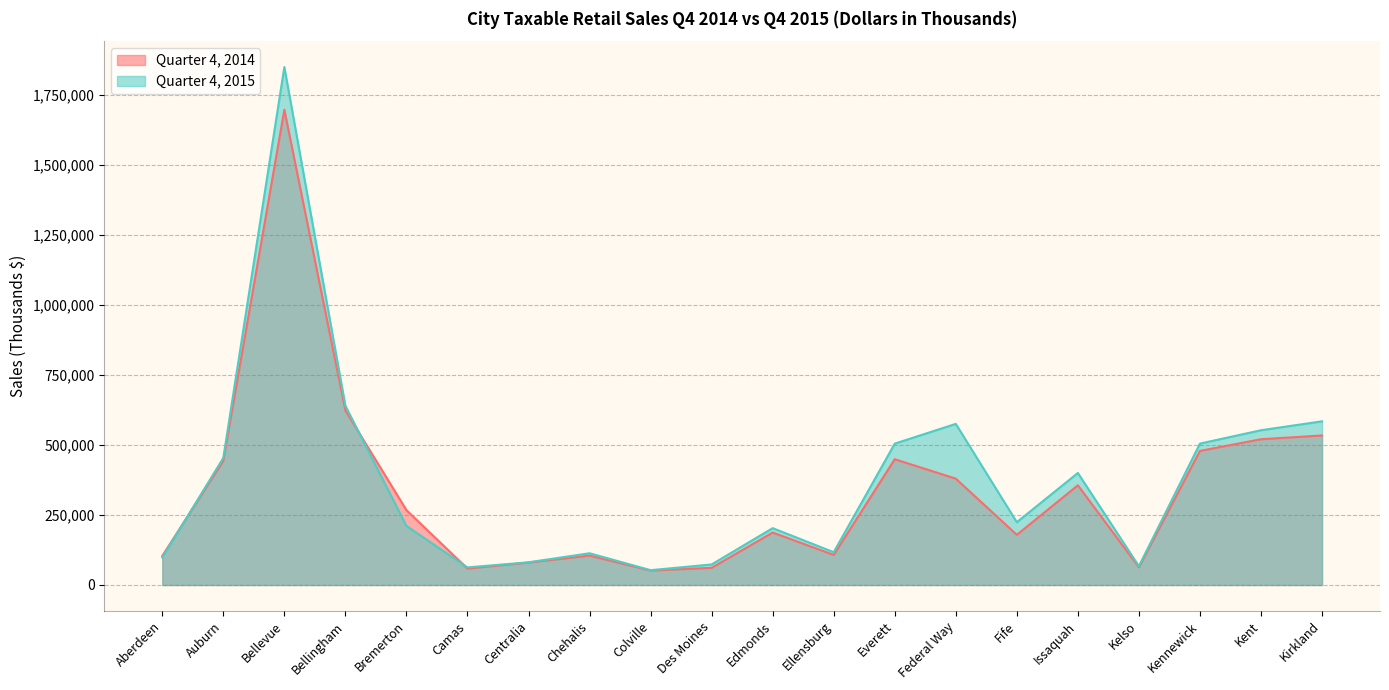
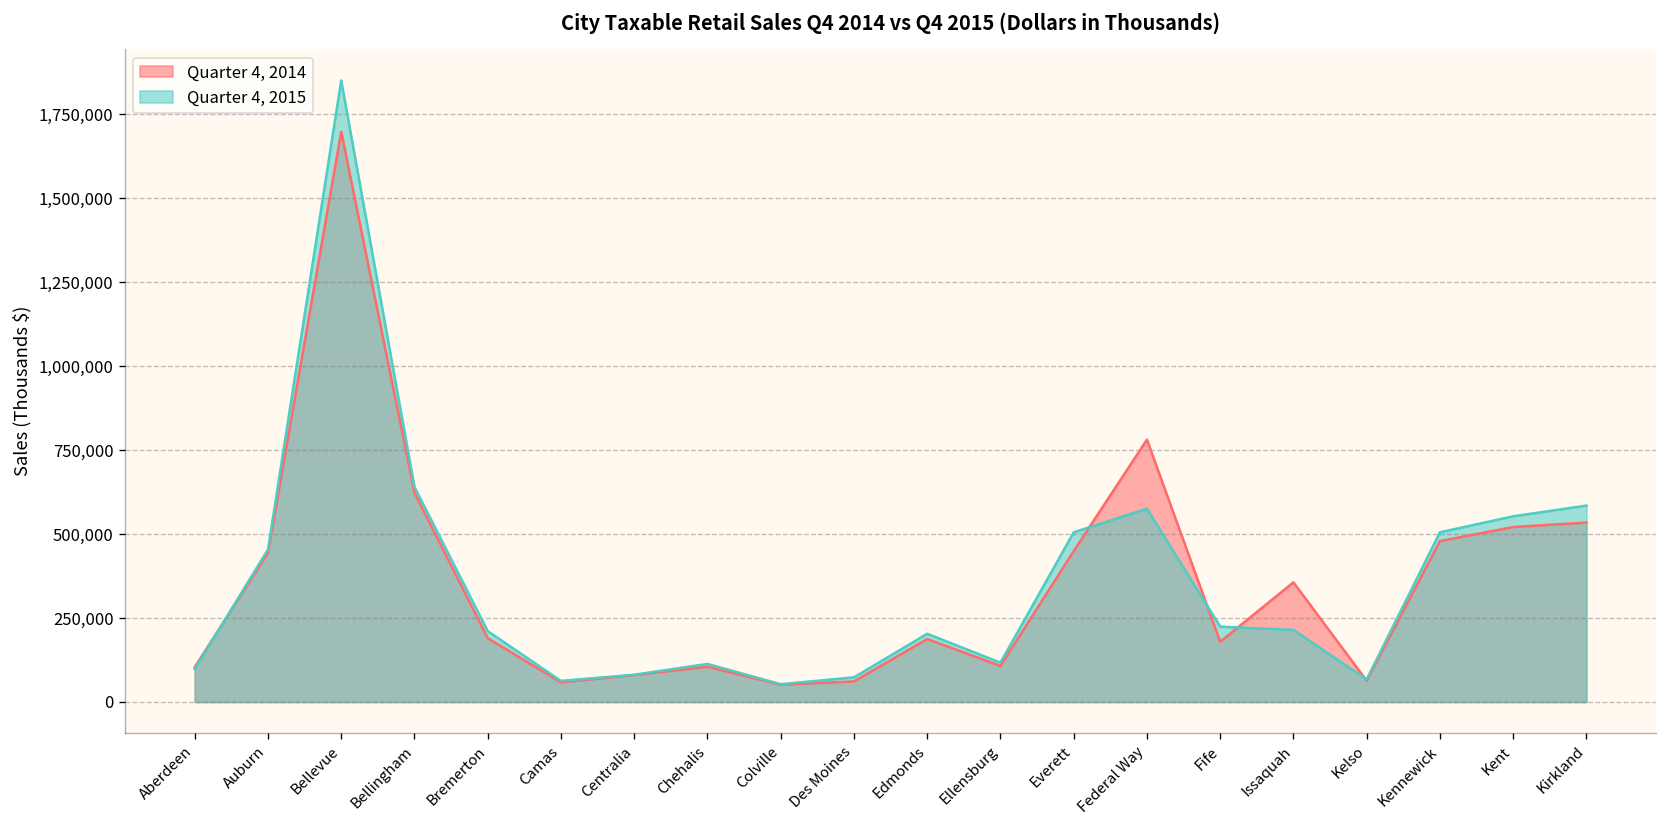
  {
    "Quarter 4, 2014": {
      "Auburn": "440,000",
      "Bellevue": "1,700,000",
      "Bellingham": "620,000",
-     "Bremerton": "270,000",
+     "Bremerton": "190,000",
      "Des Moines": "60,000",
      "Edmonds": "190,000",
      "Ellensburg": "110,000",
      "Everett": "450,000",
-     "Federal Way": "380,000",
+     "Federal Way": "780,000",
      "Fife": "180,000",
      "Issaquah": "360,000",
      "Kennewick": "480,000",
      "Kent": "520,000",
      "Kirkland": "530,000"
    },
    "Quarter 4, 2015": {
      "Auburn": "450,000",
      "Bellevue": "1,850,000",
      "Bellingham": "640,000",
      "Bremerton": "210,000",
      "Des Moines": "70,000",
      "Edmonds": "200,000",
      "Ellensburg": "120,000",
      "Everett": "500,000",
      "Federal Way": "580,000",
      "Fife": "220,000",
-     "Issaquah": "400,000",
+     "Issaquah": "210,000",
      "Kennewick": "510,000",
      "Kent": "550,000",
      "Kirkland": "580,000"
    }
  }
